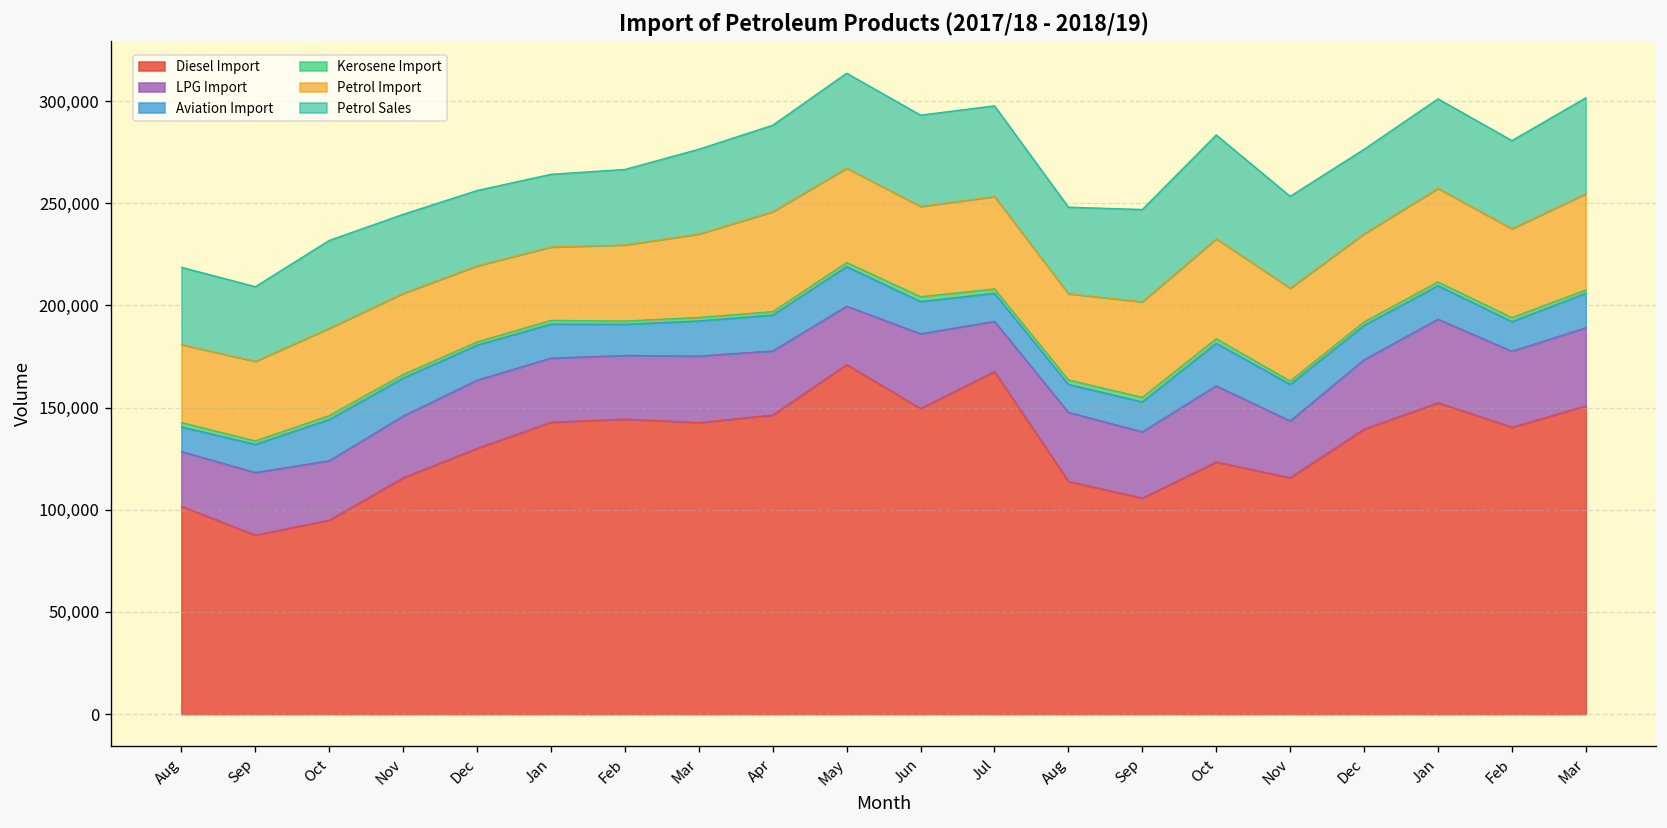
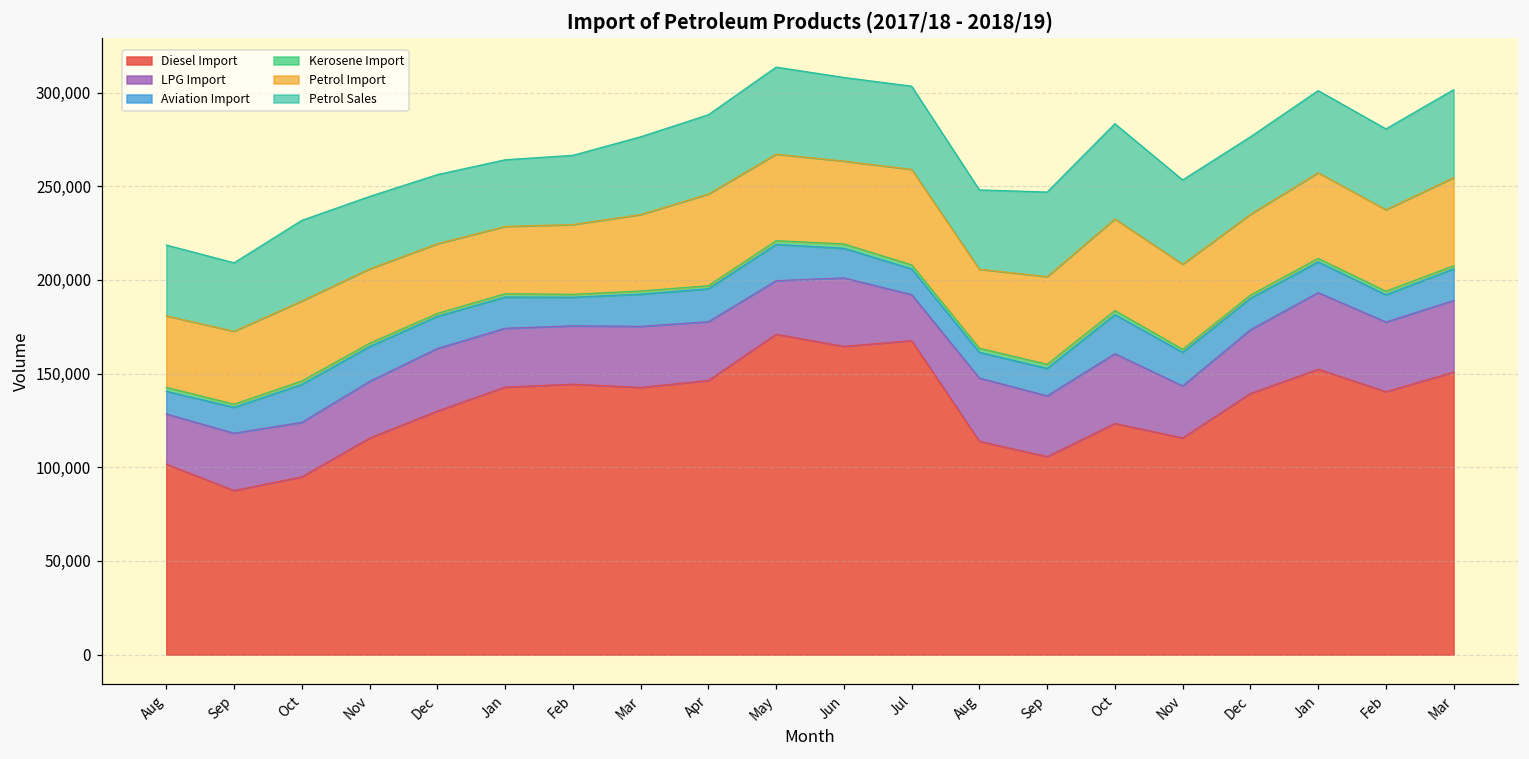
  {
    "Diesel Import": {
      "Apr": "146,000",
      "May": "171,000",
-     "Jun": "150,000",
+     "Jun": "165,000",
      "Jul": "168,000"
    },
    "LPG Import": {
      "Apr": "31,000",
      "May": "29,000",
      "Jun": "37,000",
      "Jul": "25,000"
    },
    "Aviation Import": {
      "Apr": "18,000",
      "May": "19,000",
      "Jun": "16,000",
      "Jul": "14,000"
    },
    "Petrol Import": {
      "Apr": "49,000",
      "May": "46,000",
      "Jun": "44,000",
-     "Jul": "45,000"
+     "Jul": "51,000"
    }
  }
